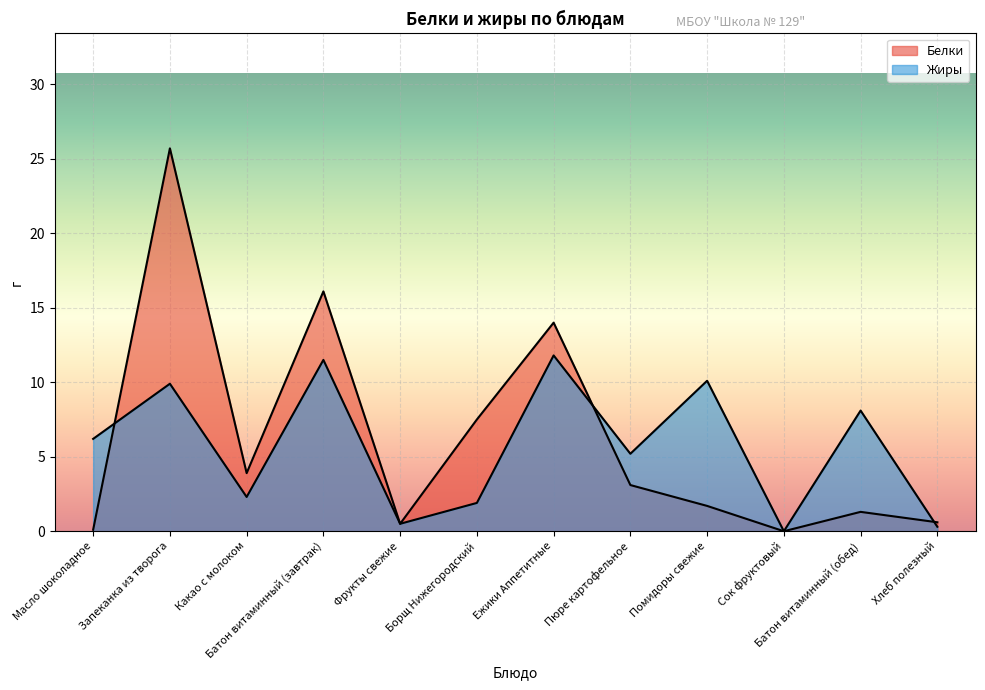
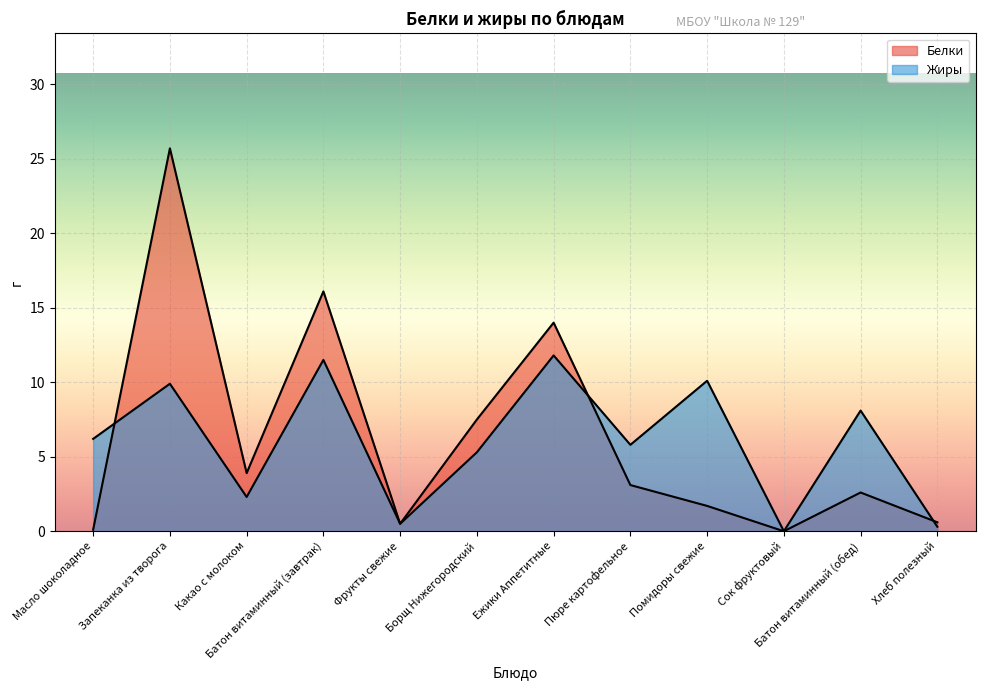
  {
    "Белки": {
      "Масло шоколадное": 0.1,
      "Запеканка из творога": 25.7,
      "Какао с молоком": 3.9,
      "Батон витаминный (завтрак)": 16.1,
      "Борщ Нижегородский": 7.5,
      "Ежики Аппетитные": 14.0,
      "Пюре картофельное": 3.1,
      "Помидоры свежие": 1.7,
-     "Батон витаминный (обед)": 1.3,
+     "Батон витаминный (обед)": 2.6,
      "Хлеб полезный": 0.6
    },
    "Жиры": {
      "Масло шоколадное": 6.2,
      "Запеканка из творога": 9.9,
      "Какао с молоком": 2.3,
      "Батон витаминный (завтрак)": 11.5,
-     "Борщ Нижегородский": 1.9,
+     "Борщ Нижегородский": 5.3,
      "Ежики Аппетитные": 11.8,
-     "Пюре картофельное": 5.2,
+     "Пюре картофельное": 5.8,
      "Помидоры свежие": 10.1,
      "Батон витаминный (обед)": 8.1,
      "Хлеб полезный": 0.3
    }
  }
